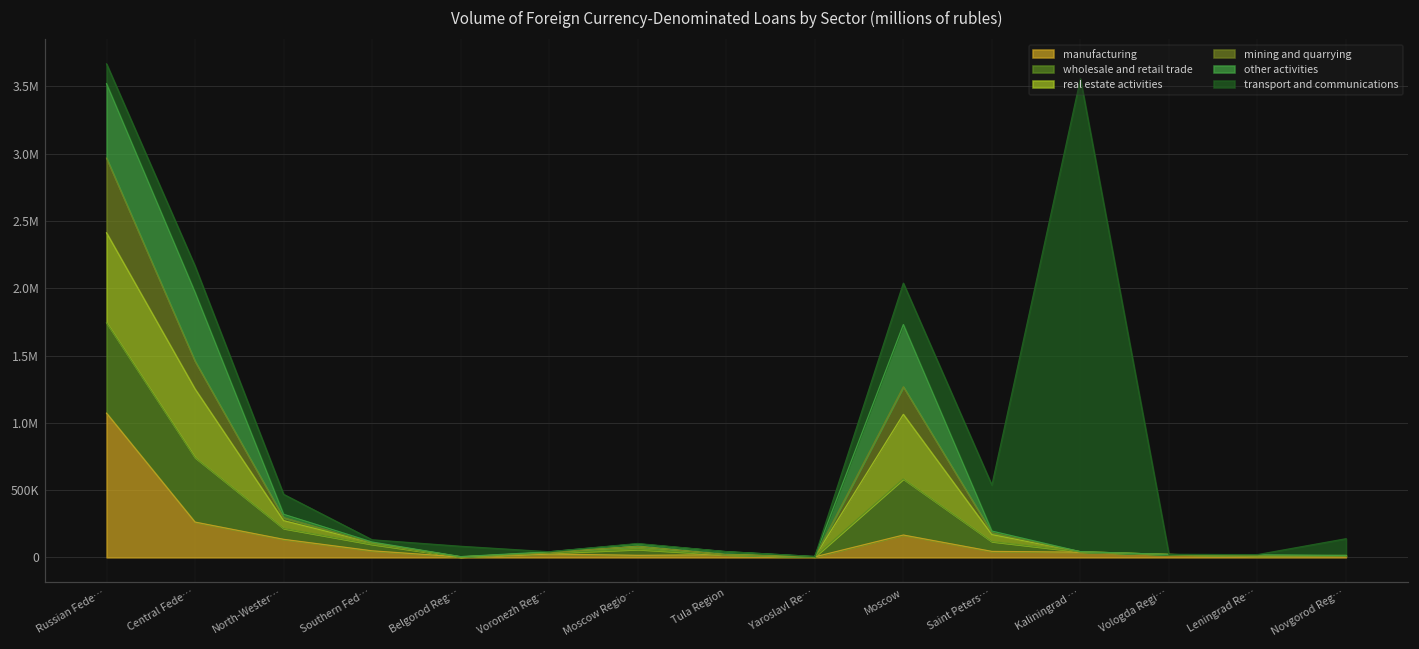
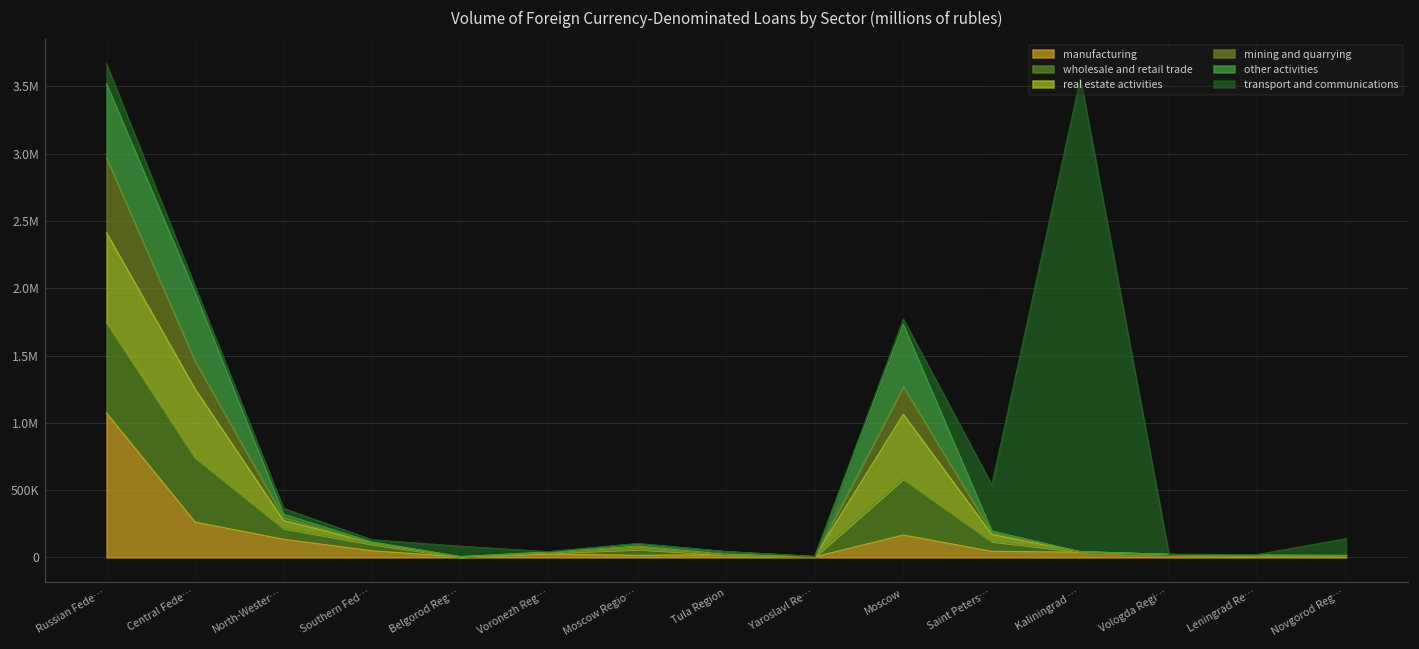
  {
    "transport and communications": {
      "Russian Fede…": 150000,
-     "Central Fede…": 190000,
-     "North-Wester…": 150000,
+     "Central Fede…": 40000,
+     "North-Wester…": 40000,
      "Belgorod Reg…": 80000,
-     "Moscow": 310000,
+     "Moscow": 40000,
      "Saint Peters…": 340000,
      "Novgorod Reg…": 120000
    }
  }
